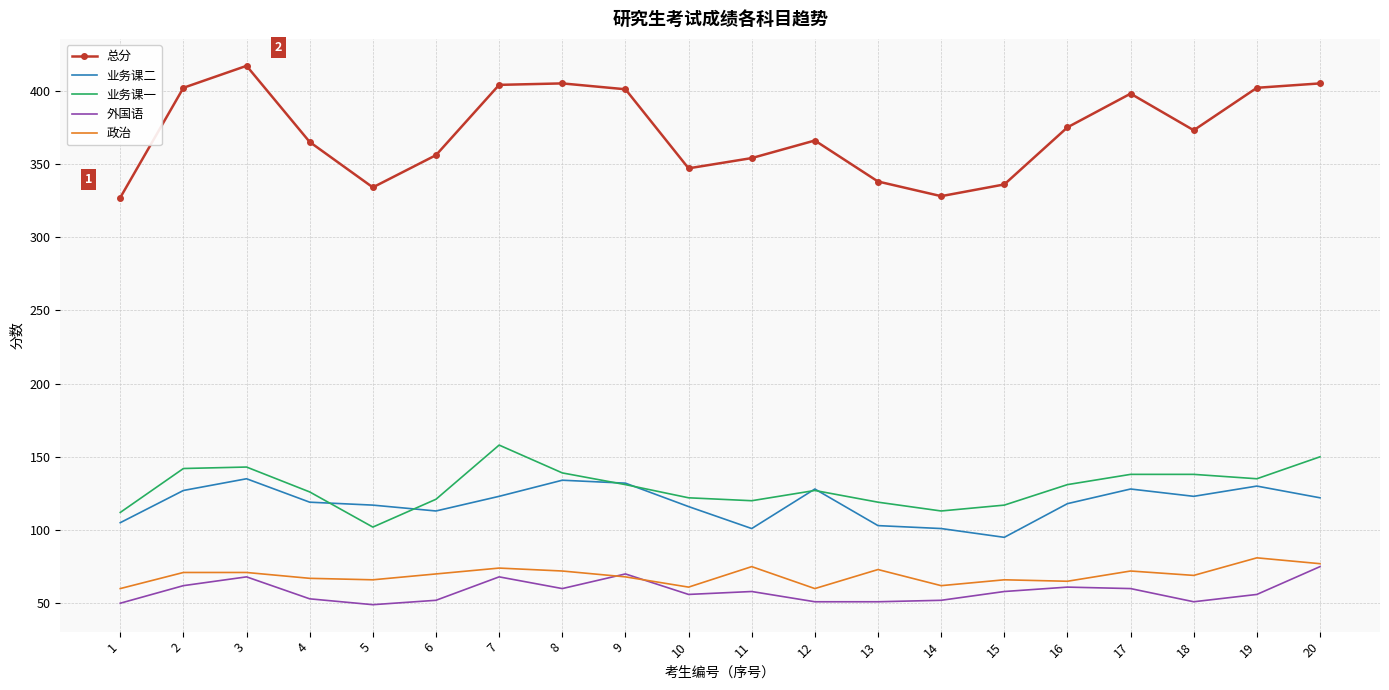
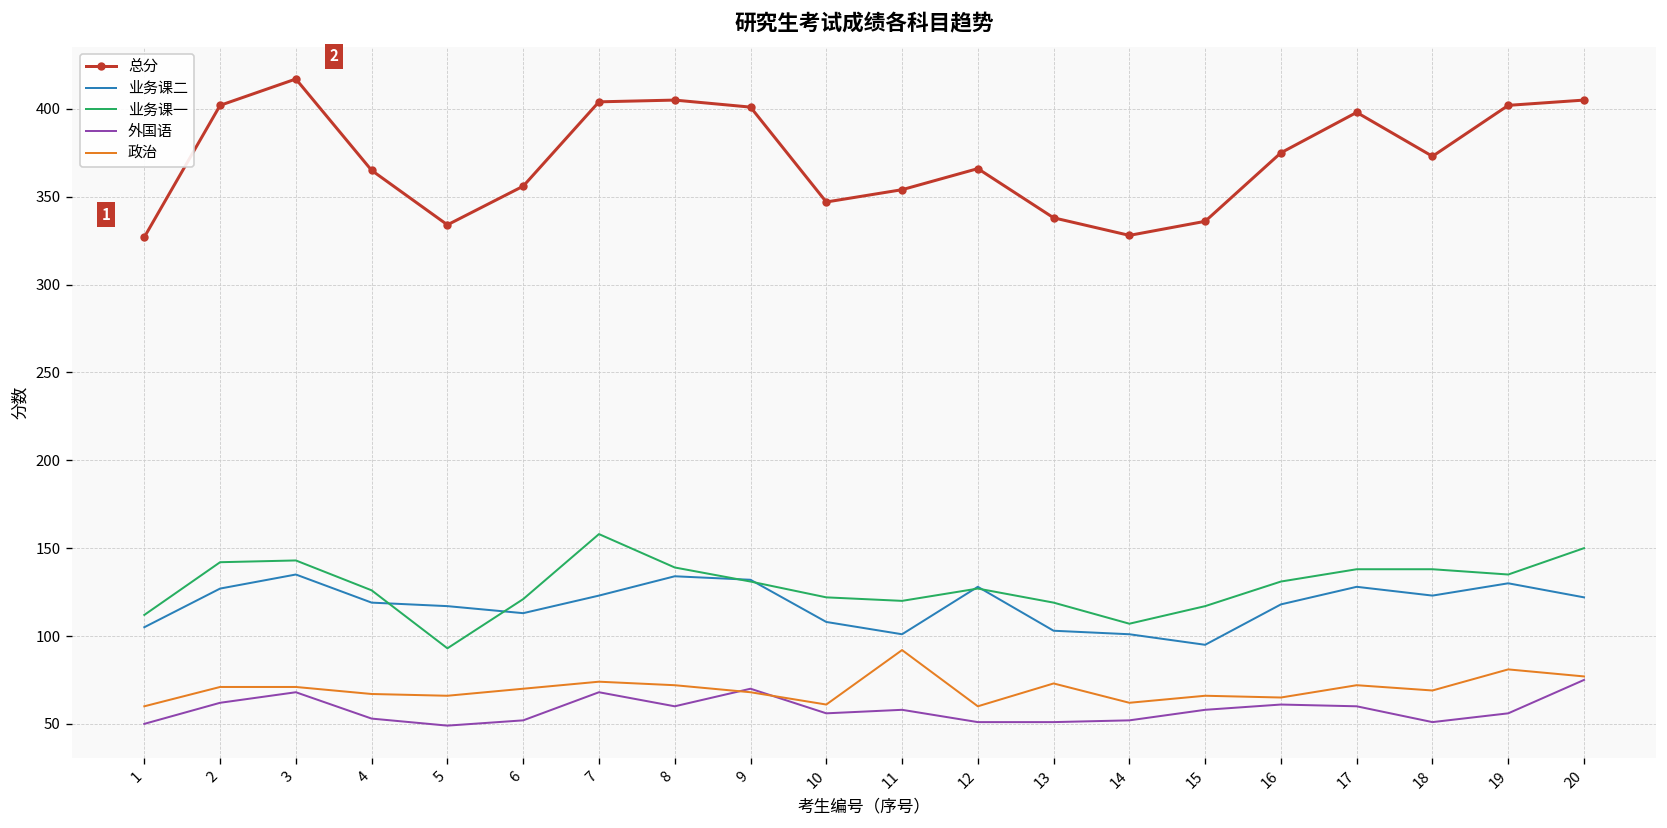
  {
    "总分": {
      "1": 327,
      "2": 402,
      "3": 417,
      "4": 365,
      "5": 334,
      "6": 356,
      "7": 404,
      "8": 405,
      "9": 401,
      "10": 347,
      "11": 354,
      "12": 366,
      "13": 338,
      "14": 328,
      "15": 336,
      "16": 375,
      "17": 398,
      "18": 373,
      "19": 402,
      "20": 405
    },
    "业务课二": {
      "1": 105,
      "2": 127,
      "3": 135,
      "4": 119,
      "5": 117,
      "6": 113,
      "7": 123,
      "8": 134,
-     "10": 116,
+     "10": 108,
      "11": 101,
      "13": 103,
      "14": 101,
      "15": 95,
      "16": 118,
      "17": 128,
      "18": 123,
      "19": 130,
      "20": 122
    },
    "业务课一": {
      "1": 112,
      "2": 142,
      "3": 143,
      "4": 126,
-     "5": 102,
+     "5": 93,
      "6": 121,
      "7": 158,
      "8": 139,
      "10": 122,
      "11": 120,
      "13": 119,
-     "14": 113,
+     "14": 107,
      "15": 117,
      "16": 131,
      "17": 138,
      "18": 138,
      "19": 135,
      "20": 150
    },
    "外国语": {
      "1": 50,
      "2": 62,
      "3": 68,
      "4": 53,
      "5": 49,
      "6": 52,
      "7": 68,
      "8": 60,
      "9": 70,
      "10": 56,
      "11": 58,
      "12": 51,
      "13": 51,
      "14": 52,
      "15": 58,
      "16": 61,
      "17": 60,
      "18": 51,
      "19": 56,
      "20": 75
    },
    "政治": {
      "1": 60,
      "2": 71,
      "3": 71,
      "4": 67,
      "5": 66,
      "6": 70,
      "7": 74,
      "8": 72,
      "9": 68,
      "10": 61,
-     "11": 75,
+     "11": 92,
      "12": 60,
      "13": 73,
      "14": 62,
      "15": 66,
      "16": 65,
      "17": 72,
      "18": 69,
      "19": 81,
      "20": 77
    }
  }
